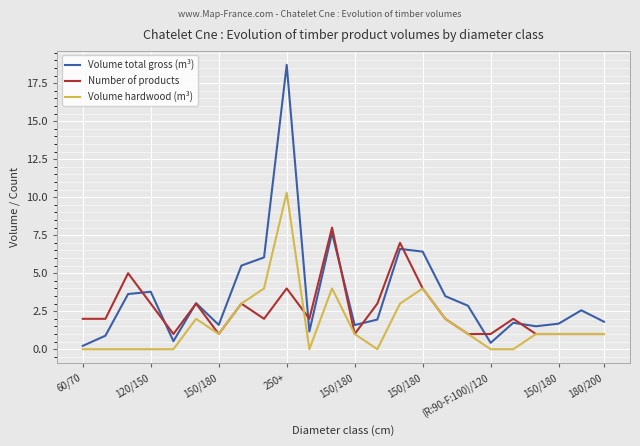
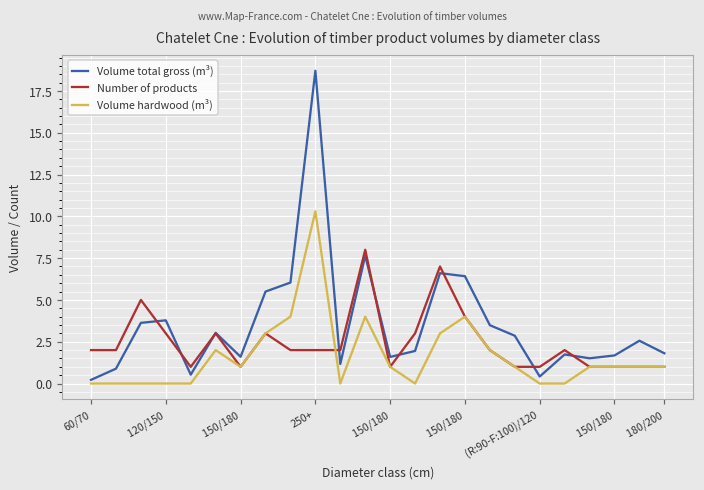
  {
    "Volume total gross (m³)": {
      "60/70": 0.2,
      "250+": 18.7
    },
    "Number of products": {
      "60/70": 2,
-     "250+": 4
+     "250+": 2
    },
    "Volume hardwood (m³)": {
      "60/70": 0,
      "250+": 10.3
    }
  }
